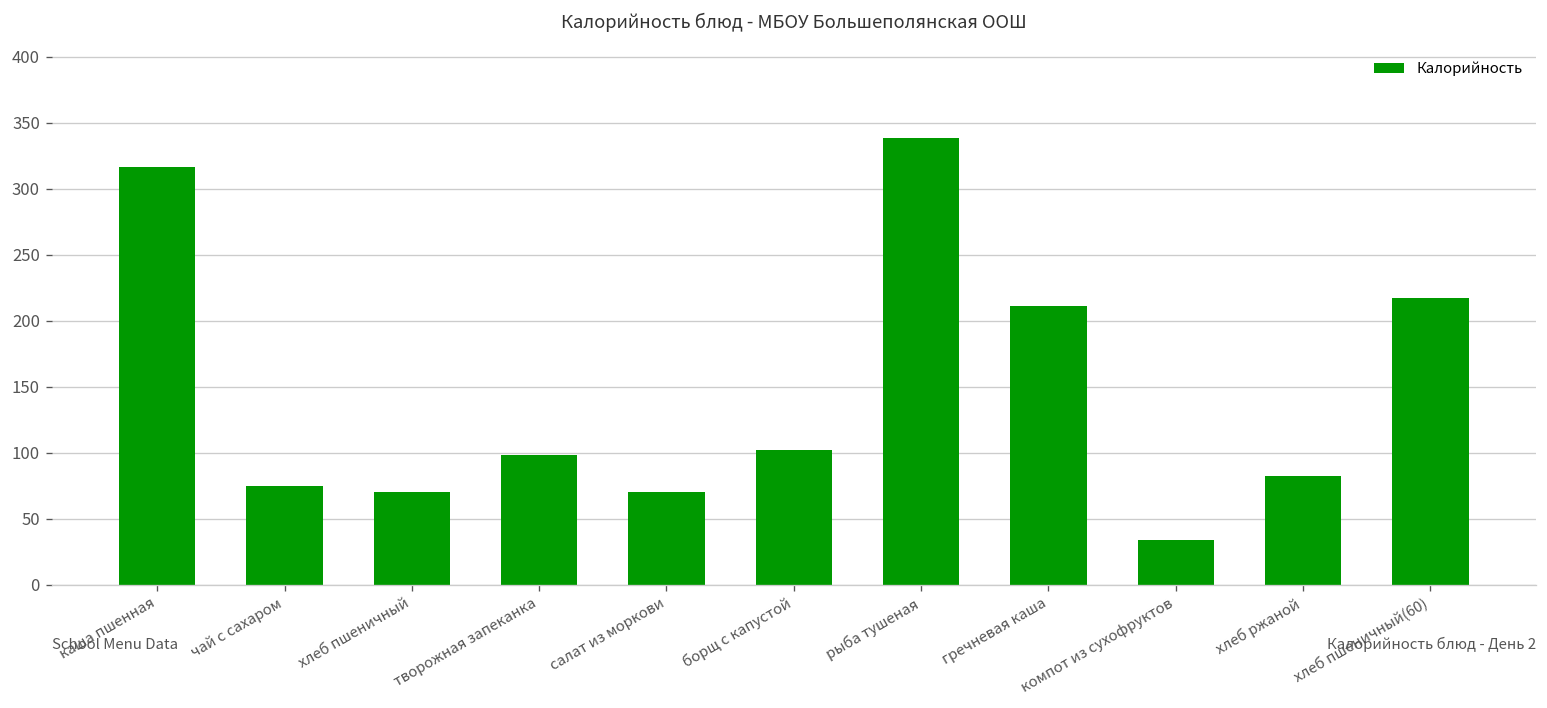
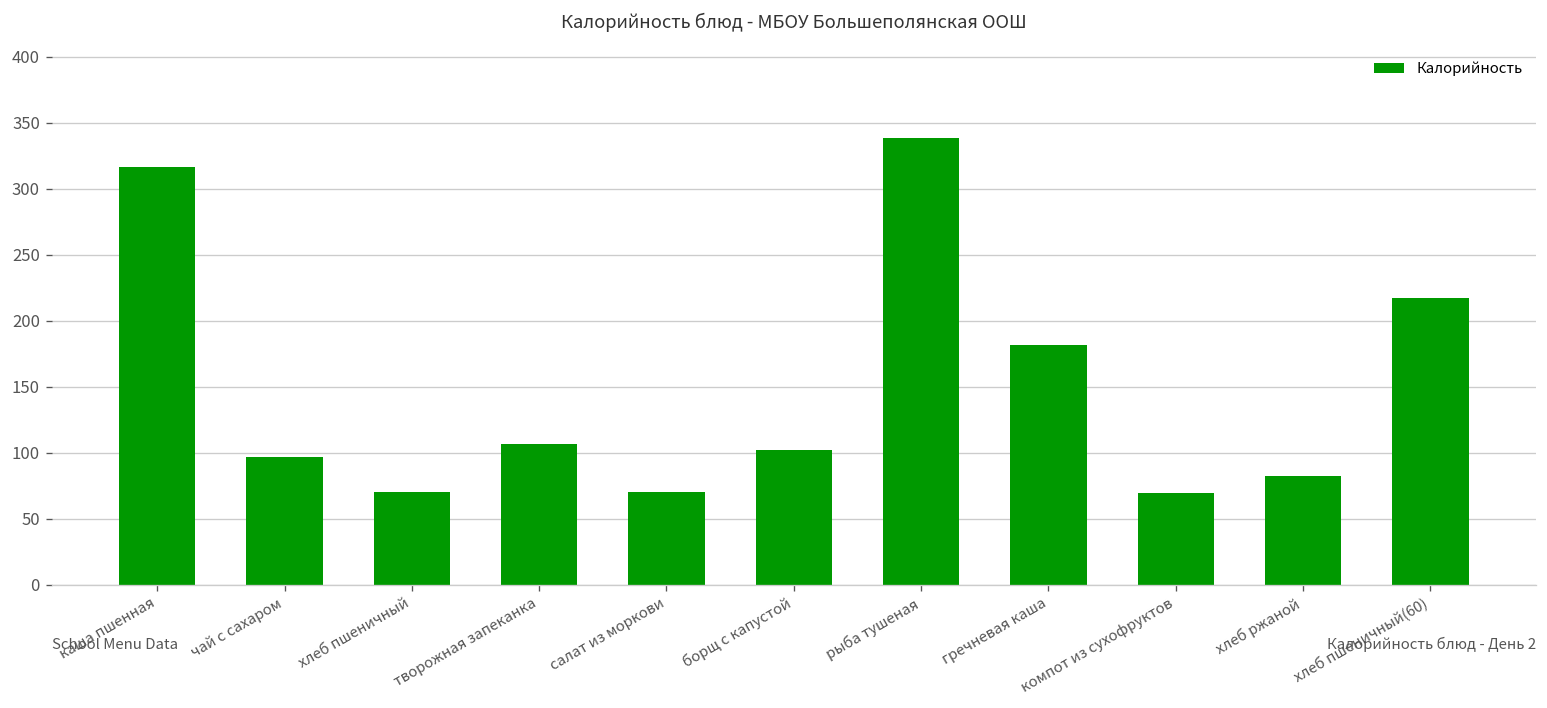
  {
    "каша пшенная": 316,
-   "чай с сахаром": 75,
+   "чай с сахаром": 96,
    "хлеб пшеничный": 70,
-   "творожная запеканка": 98,
+   "творожная запеканка": 106,
    "салат из моркови": 70,
    "борщ с капустой": 102,
    "рыба тушеная": 338,
-   "гречневая каша": 211,
-   "компот из сухофруктов": 34,
+   "гречневая каша": 181,
+   "компот из сухофруктов": 69,
    "хлеб ржаной": 82,
    "хлеб пшеничный(60)": 217
  }
